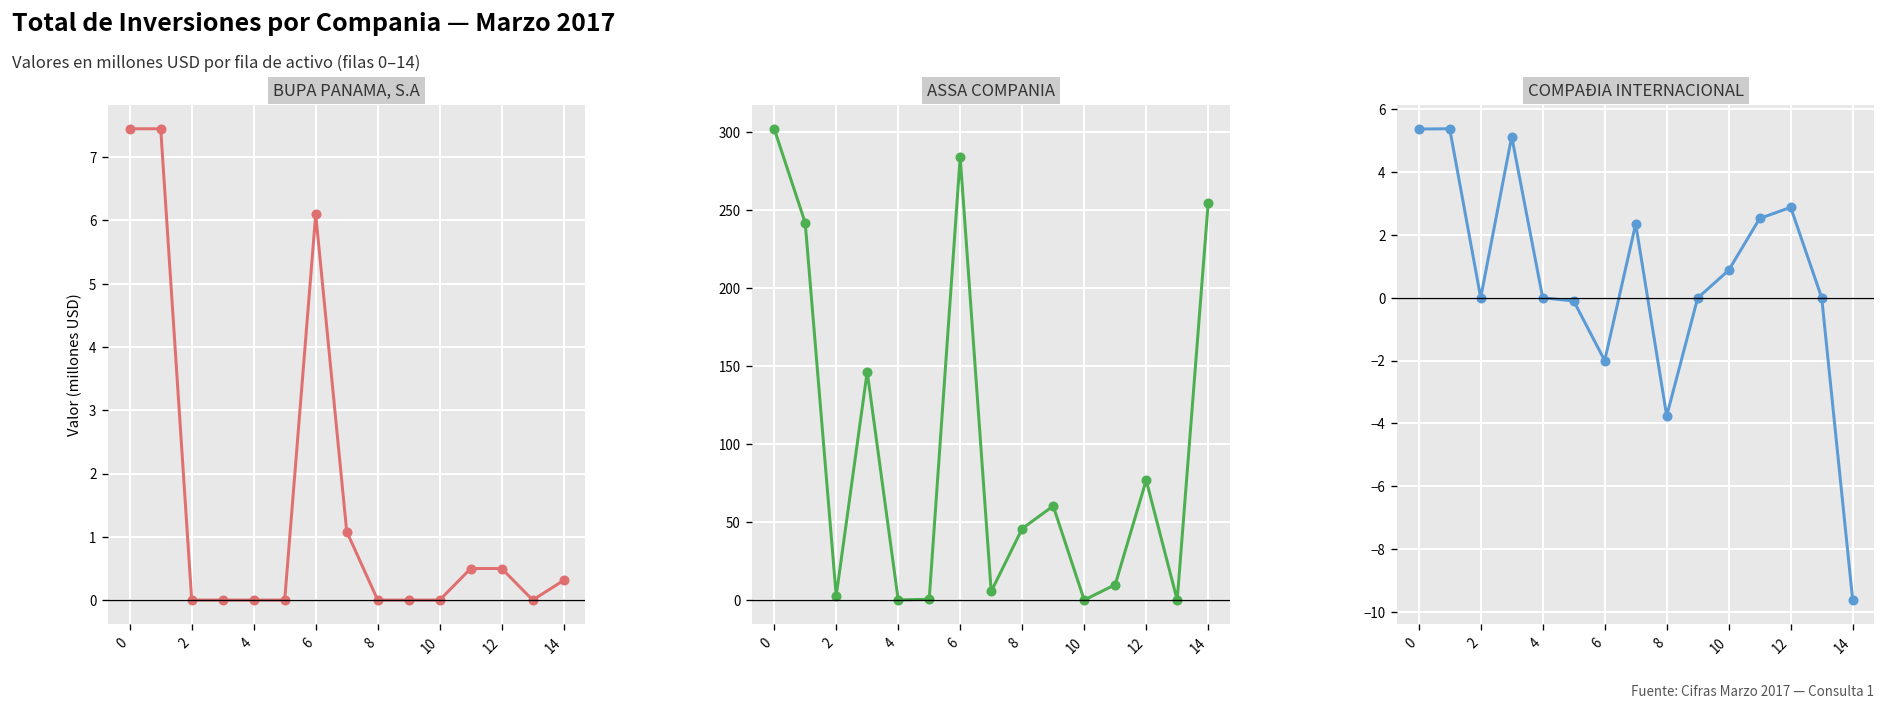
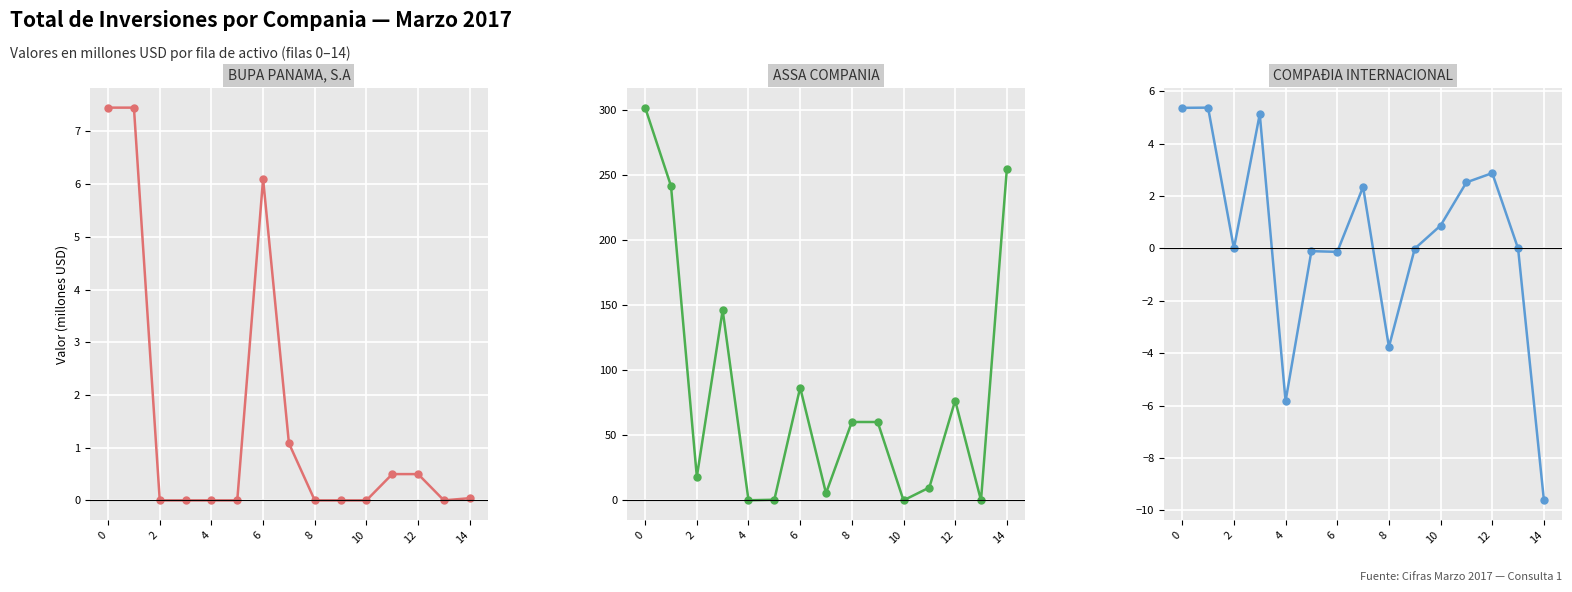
  {
    "BUPA PANAMA, S.A": {
      "0": 7.5,
      "2": 0.0,
      "4": 0.0,
      "6": 6.1,
      "8": 0.0,
      "10": 0.0,
      "12": 0.5,
-     "14": 0.3
+     "14": 0.0
    },
    "ASSA COMPANIA": {
      "0": 302,
-     "2": 3,
+     "2": 18,
      "4": 0,
-     "6": 284,
-     "8": 46,
+     "6": 87,
+     "8": 60,
      "10": 0,
      "12": 77,
      "14": 255
    },
    "COMPAÐIA INTERNACIONAL": {
      "0": 5.4,
      "2": 0.0,
-     "4": 0.0,
-     "6": -2.0,
+     "4": -5.8,
+     "6": -0.1,
      "8": -3.8,
      "10": 0.9,
      "12": 2.9,
      "14": -9.6
    }
  }
